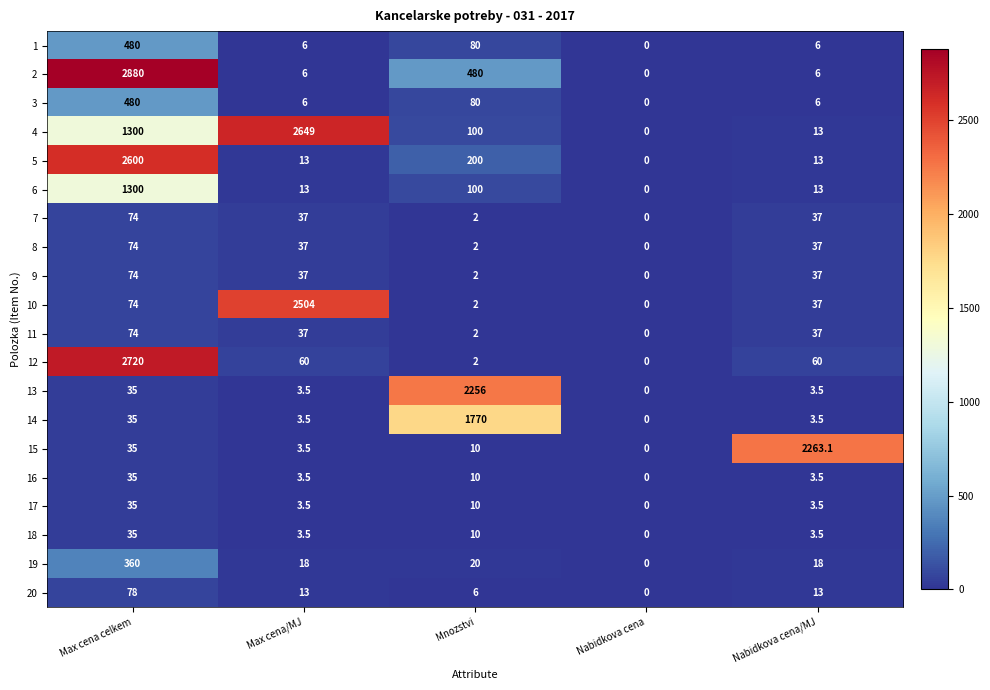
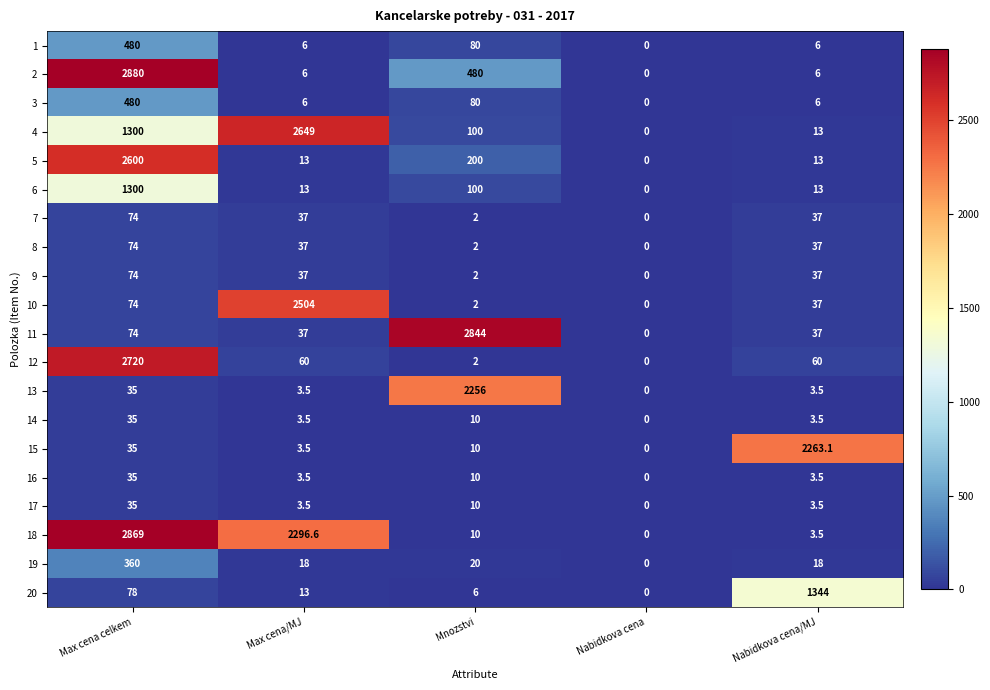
  {
    "1": {
      "Max cena celkem": 480,
      "Max cena/MJ": 6,
      "Mnozstvi": 80,
      "Nabidkova cena": 0,
      "Nabidkova cena/MJ": 6
    },
    "2": {
      "Max cena celkem": 2880,
      "Max cena/MJ": 6,
      "Mnozstvi": 480,
      "Nabidkova cena": 0,
      "Nabidkova cena/MJ": 6
    },
    "3": {
      "Max cena celkem": 480,
      "Max cena/MJ": 6,
      "Mnozstvi": 80,
      "Nabidkova cena": 0,
      "Nabidkova cena/MJ": 6
    },
    "4": {
      "Max cena celkem": 1300,
      "Max cena/MJ": 2649,
      "Mnozstvi": 100,
      "Nabidkova cena": 0,
      "Nabidkova cena/MJ": 13
    },
    "5": {
      "Max cena celkem": 2600,
      "Max cena/MJ": 13,
      "Mnozstvi": 200,
      "Nabidkova cena": 0,
      "Nabidkova cena/MJ": 13
    },
    "6": {
      "Max cena celkem": 1300,
      "Max cena/MJ": 13,
      "Mnozstvi": 100,
      "Nabidkova cena": 0,
      "Nabidkova cena/MJ": 13
    },
    "7": {
      "Max cena celkem": 74,
      "Max cena/MJ": 37,
      "Mnozstvi": 2,
      "Nabidkova cena": 0,
      "Nabidkova cena/MJ": 37
    },
    "8": {
      "Max cena celkem": 74,
      "Max cena/MJ": 37,
      "Mnozstvi": 2,
      "Nabidkova cena": 0,
      "Nabidkova cena/MJ": 37
    },
    "9": {
      "Max cena celkem": 74,
      "Max cena/MJ": 37,
      "Mnozstvi": 2,
      "Nabidkova cena": 0,
      "Nabidkova cena/MJ": 37
    },
    "10": {
      "Max cena celkem": 74,
      "Max cena/MJ": 2504,
      "Mnozstvi": 2,
      "Nabidkova cena": 0,
      "Nabidkova cena/MJ": 37
    },
    "11": {
      "Max cena celkem": 74,
      "Max cena/MJ": 37,
-     "Mnozstvi": 2,
+     "Mnozstvi": 2844,
      "Nabidkova cena": 0,
      "Nabidkova cena/MJ": 37
    },
    "12": {
      "Max cena celkem": 2720,
      "Max cena/MJ": 60,
      "Mnozstvi": 2,
      "Nabidkova cena": 0,
      "Nabidkova cena/MJ": 60
    },
    "13": {
      "Max cena celkem": 35,
      "Max cena/MJ": 3.5,
      "Mnozstvi": 2256,
      "Nabidkova cena": 0,
      "Nabidkova cena/MJ": 3.5
    },
    "14": {
      "Max cena celkem": 35,
      "Max cena/MJ": 3.5,
-     "Mnozstvi": 1770,
+     "Mnozstvi": 10,
      "Nabidkova cena": 0,
      "Nabidkova cena/MJ": 3.5
    },
    "15": {
      "Max cena celkem": 35,
      "Max cena/MJ": 3.5,
      "Mnozstvi": 10,
      "Nabidkova cena": 0,
      "Nabidkova cena/MJ": 2263.1
    },
    "16": {
      "Max cena celkem": 35,
      "Max cena/MJ": 3.5,
      "Mnozstvi": 10,
      "Nabidkova cena": 0,
      "Nabidkova cena/MJ": 3.5
    },
    "17": {
      "Max cena celkem": 35,
      "Max cena/MJ": 3.5,
      "Mnozstvi": 10,
      "Nabidkova cena": 0,
      "Nabidkova cena/MJ": 3.5
    },
    "18": {
-     "Max cena celkem": 35,
-     "Max cena/MJ": 3.5,
+     "Max cena celkem": 2869,
+     "Max cena/MJ": 2296.6,
      "Mnozstvi": 10,
      "Nabidkova cena": 0,
      "Nabidkova cena/MJ": 3.5
    },
    "19": {
      "Max cena celkem": 360,
      "Max cena/MJ": 18,
      "Mnozstvi": 20,
      "Nabidkova cena": 0,
      "Nabidkova cena/MJ": 18
    },
    "20": {
      "Max cena celkem": 78,
      "Max cena/MJ": 13,
      "Mnozstvi": 6,
      "Nabidkova cena": 0,
-     "Nabidkova cena/MJ": 13
+     "Nabidkova cena/MJ": 1344
    }
  }
